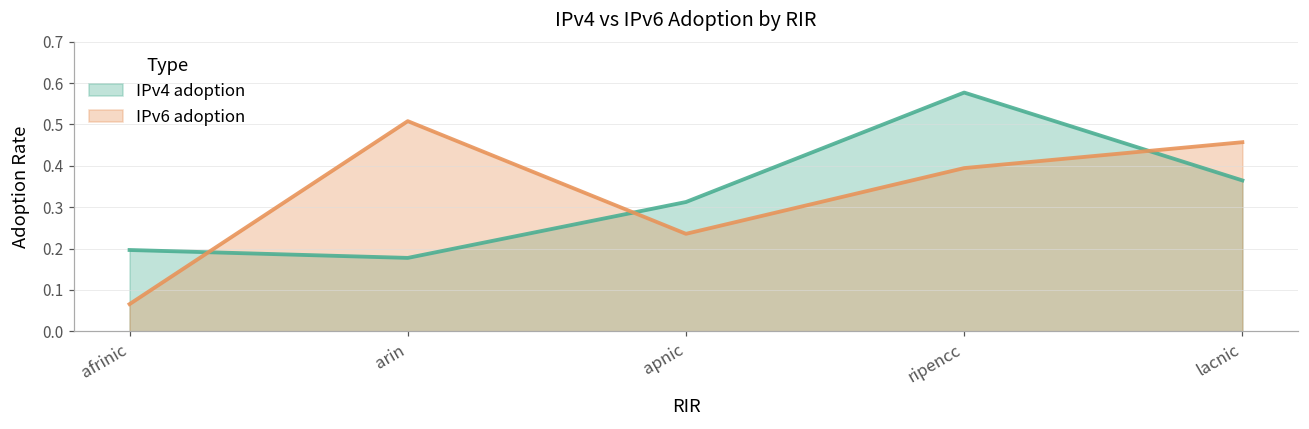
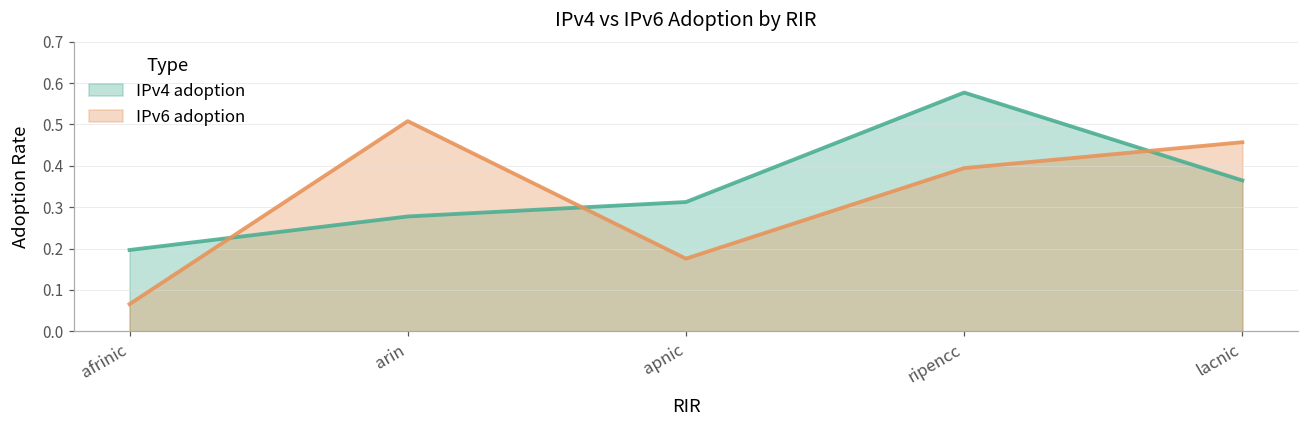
  {
    "IPv4 adoption": {
      "afrinic": 0.20,
-     "arin": 0.18,
+     "arin": 0.28,
      "apnic": 0.31,
      "ripencc": 0.58,
      "lacnic": 0.36
    },
    "IPv6 adoption": {
      "afrinic": 0.07,
      "arin": 0.51,
-     "apnic": 0.24,
+     "apnic": 0.18,
      "ripencc": 0.39,
      "lacnic": 0.46
    }
  }
